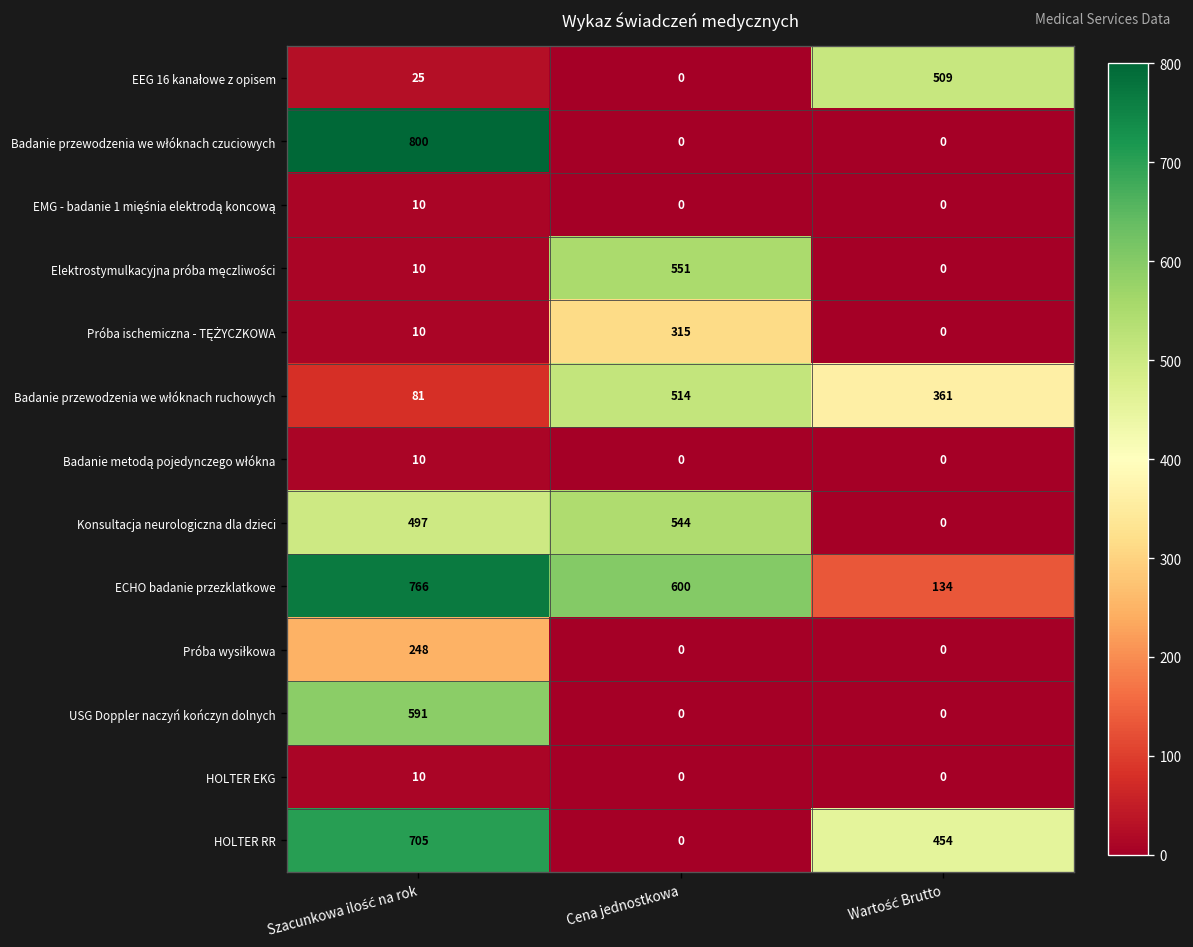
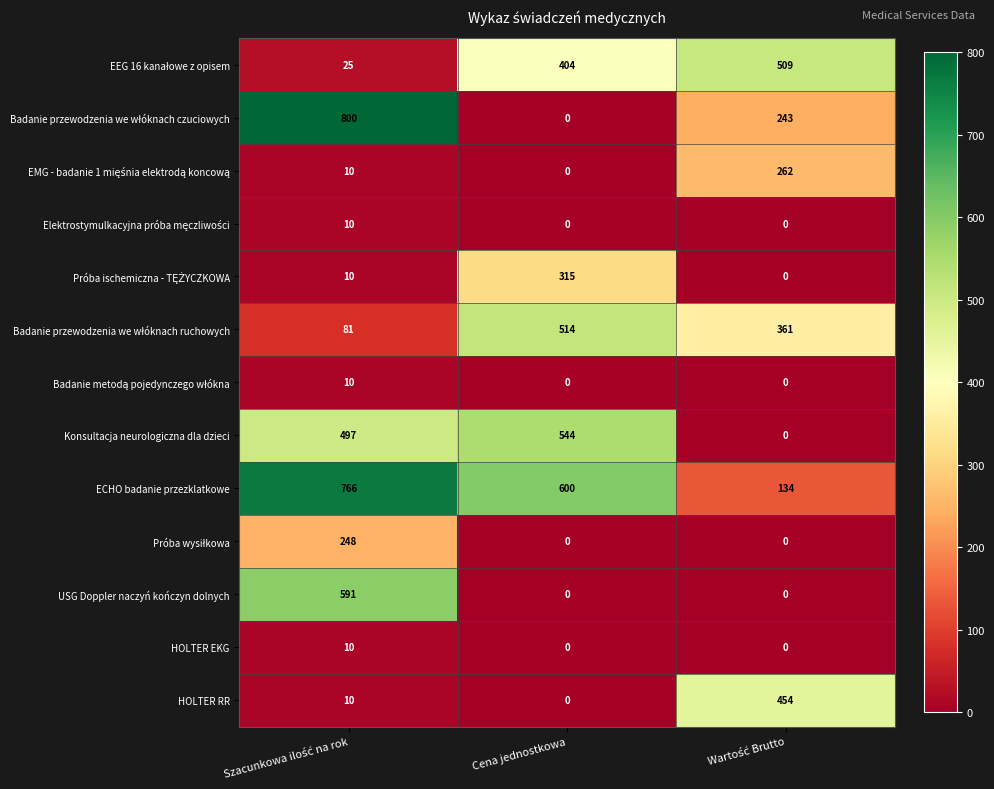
  {
    "EEG 16 kanałowe z opisem": {
      "Szacunkowa ilość na rok": 25,
-     "Cena jednostkowa": 0,
+     "Cena jednostkowa": 404,
      "Wartość Brutto": 509
    },
    "Badanie przewodzenia we włóknach czuciowych": {
      "Szacunkowa ilość na rok": 800,
      "Cena jednostkowa": 0,
-     "Wartość Brutto": 0
+     "Wartość Brutto": 243
    },
    "EMG - badanie 1 mięśnia elektrodą koncową": {
      "Szacunkowa ilość na rok": 10,
      "Cena jednostkowa": 0,
-     "Wartość Brutto": 0
+     "Wartość Brutto": 262
    },
    "Elektrostymulkacyjna próba męczliwości": {
      "Szacunkowa ilość na rok": 10,
-     "Cena jednostkowa": 551,
+     "Cena jednostkowa": 0,
      "Wartość Brutto": 0
    },
    "Próba ischemiczna - TĘŻYCZKOWA": {
      "Szacunkowa ilość na rok": 10,
      "Cena jednostkowa": 315,
      "Wartość Brutto": 0
    },
    "Badanie przewodzenia we włóknach ruchowych": {
      "Szacunkowa ilość na rok": 81,
      "Cena jednostkowa": 514,
      "Wartość Brutto": 361
    },
    "Badanie metodą pojedynczego włókna": {
      "Szacunkowa ilość na rok": 10,
      "Cena jednostkowa": 0,
      "Wartość Brutto": 0
    },
    "Konsultacja neurologiczna dla dzieci": {
      "Szacunkowa ilość na rok": 497,
      "Cena jednostkowa": 544,
      "Wartość Brutto": 0
    },
    "ECHO badanie przezklatkowe": {
      "Szacunkowa ilość na rok": 766,
      "Cena jednostkowa": 600,
      "Wartość Brutto": 134
    },
    "Próba wysiłkowa": {
      "Szacunkowa ilość na rok": 248,
      "Cena jednostkowa": 0,
      "Wartość Brutto": 0
    },
    "USG Doppler naczyń kończyn dolnych": {
      "Szacunkowa ilość na rok": 591,
      "Cena jednostkowa": 0,
      "Wartość Brutto": 0
    },
    "HOLTER EKG": {
      "Szacunkowa ilość na rok": 10,
      "Cena jednostkowa": 0,
      "Wartość Brutto": 0
    },
    "HOLTER RR": {
-     "Szacunkowa ilość na rok": 705,
+     "Szacunkowa ilość na rok": 10,
      "Cena jednostkowa": 0,
      "Wartość Brutto": 454
    }
  }
